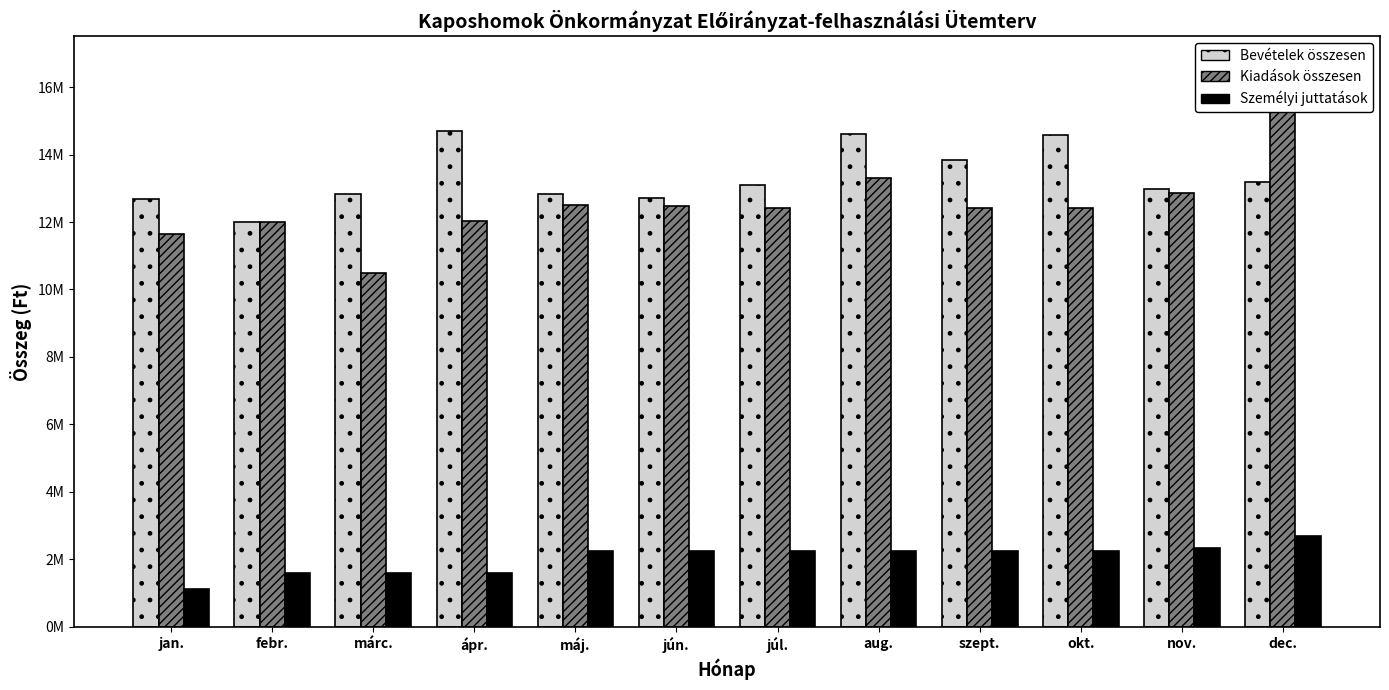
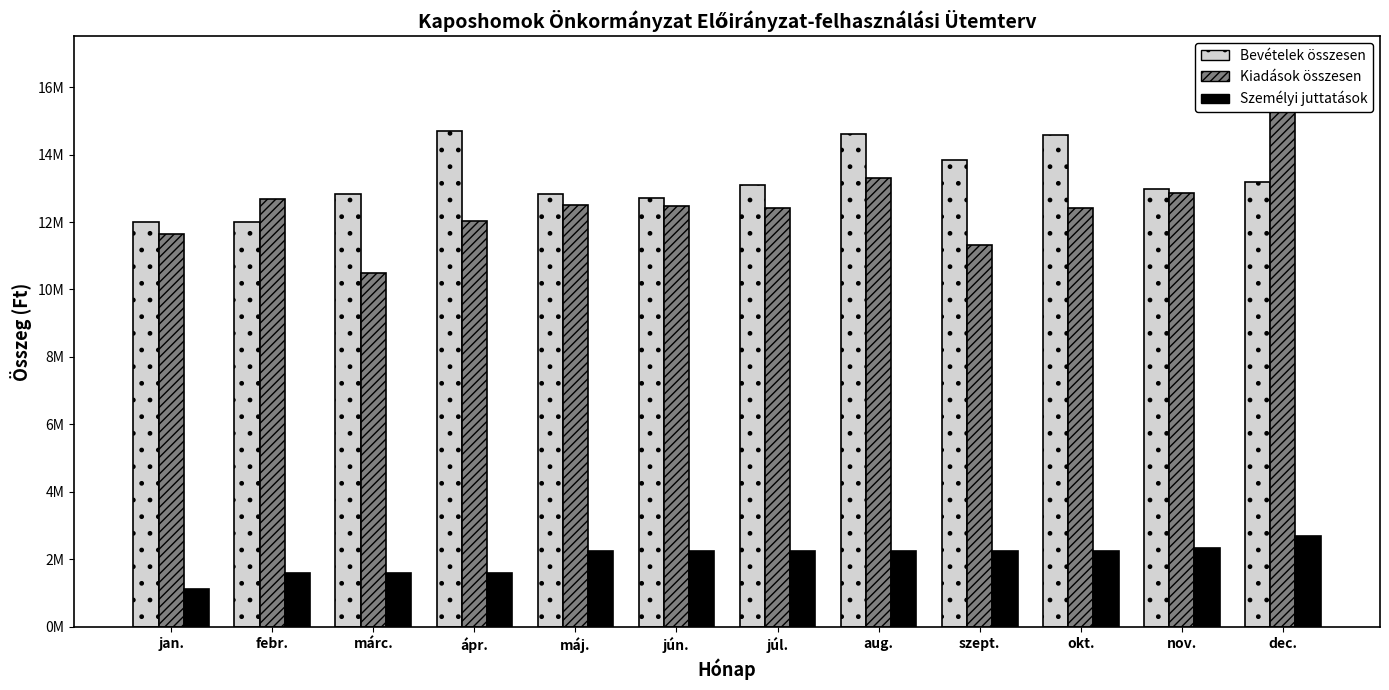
  {
    "Bevételek összesen": {
-     "jan.": 12700000,
+     "jan.": 12000000,
      "febr.": 12000000,
      "márc.": 12800000,
      "ápr.": 14700000,
      "máj.": 12800000,
      "jún.": 12700000,
      "júl.": 13100000,
      "aug.": 14600000,
      "szept.": 13800000,
      "okt.": 14600000,
      "nov.": 13000000,
      "dec.": 13200000
    },
    "Kiadások összesen": {
      "jan.": 11600000,
-     "febr.": 12000000,
+     "febr.": 12700000,
      "márc.": 10500000,
      "ápr.": 12000000,
      "máj.": 12500000,
      "jún.": 12500000,
      "júl.": 12400000,
      "aug.": 13300000,
-     "szept.": 12400000,
+     "szept.": 11300000,
      "okt.": 12400000,
      "nov.": 12900000
    },
    "Személyi juttatások": {
      "jan.": 1100000,
      "febr.": 1600000,
      "márc.": 1600000,
      "ápr.": 1600000,
      "máj.": 2300000,
      "jún.": 2300000,
      "júl.": 2300000,
      "aug.": 2300000,
      "szept.": 2300000,
      "okt.": 2300000,
      "nov.": 2400000,
      "dec.": 2700000
    }
  }
